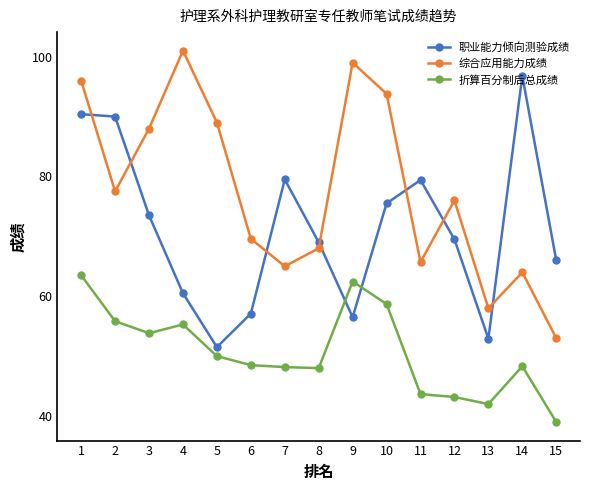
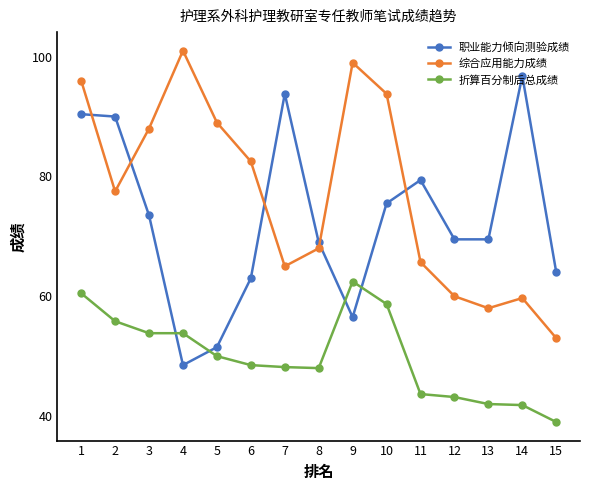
  {
    "职业能力倾向测验成绩": {
      "1": 90,
      "2": 90,
      "3": 74,
-     "4": 61,
+     "4": 49,
      "5": 52,
-     "6": 57,
-     "7": 80,
+     "6": 63,
+     "7": 94,
      "8": 69,
      "9": 57,
      "10": 76,
      "11": 79,
      "12": 70,
-     "13": 53,
+     "13": 70,
      "14": 97,
-     "15": 66
+     "15": 64
    },
    "综合应用能力成绩": {
      "1": 96,
      "2": 78,
      "3": 88,
      "4": 101,
      "5": 89,
-     "6": 70,
+     "6": 83,
      "7": 65,
      "8": 68,
      "9": 99,
      "10": 94,
      "11": 66,
-     "12": 76,
+     "12": 60,
      "13": 58,
-     "14": 64,
+     "14": 60,
      "15": 53
    },
    "折算百分制后总成绩": {
-     "1": 64,
+     "1": 61,
      "2": 56,
      "3": 54,
-     "4": 55,
+     "4": 54,
      "5": 50,
      "6": 49,
      "7": 48,
      "8": 48,
      "9": 62,
      "10": 59,
      "11": 44,
      "12": 43,
      "13": 42,
-     "14": 48,
+     "14": 42,
      "15": 39
    }
  }
